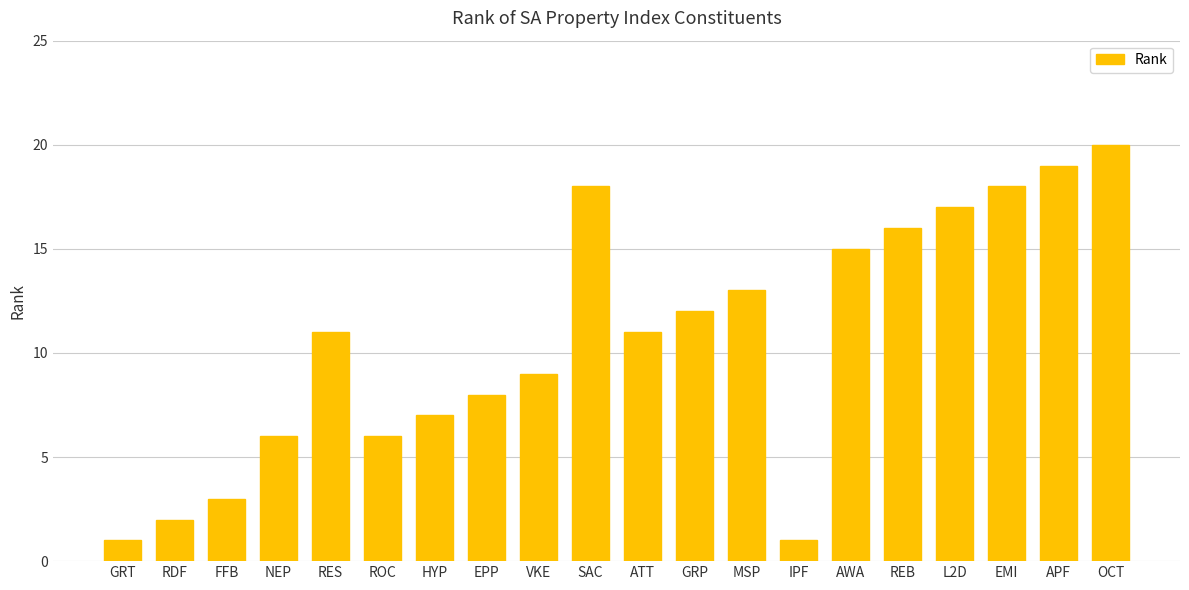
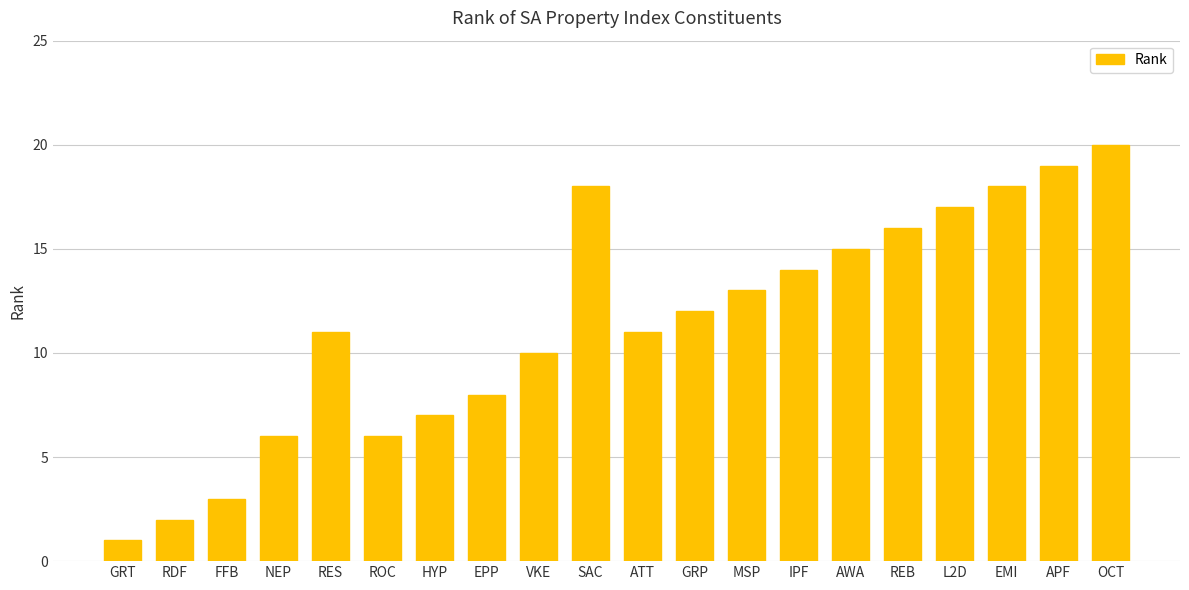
  {
    "GRT": 1,
    "RDF": 2,
    "FFB": 3,
    "NEP": 6,
    "RES": 11,
    "ROC": 6,
    "HYP": 7,
    "EPP": 8,
-   "VKE": 9,
+   "VKE": 10,
    "SAC": 18,
    "ATT": 11,
    "GRP": 12,
    "MSP": 13,
-   "IPF": 1,
+   "IPF": 14,
    "AWA": 15,
    "REB": 16,
    "L2D": 17,
    "EMI": 18,
    "APF": 19,
    "OCT": 20
  }
